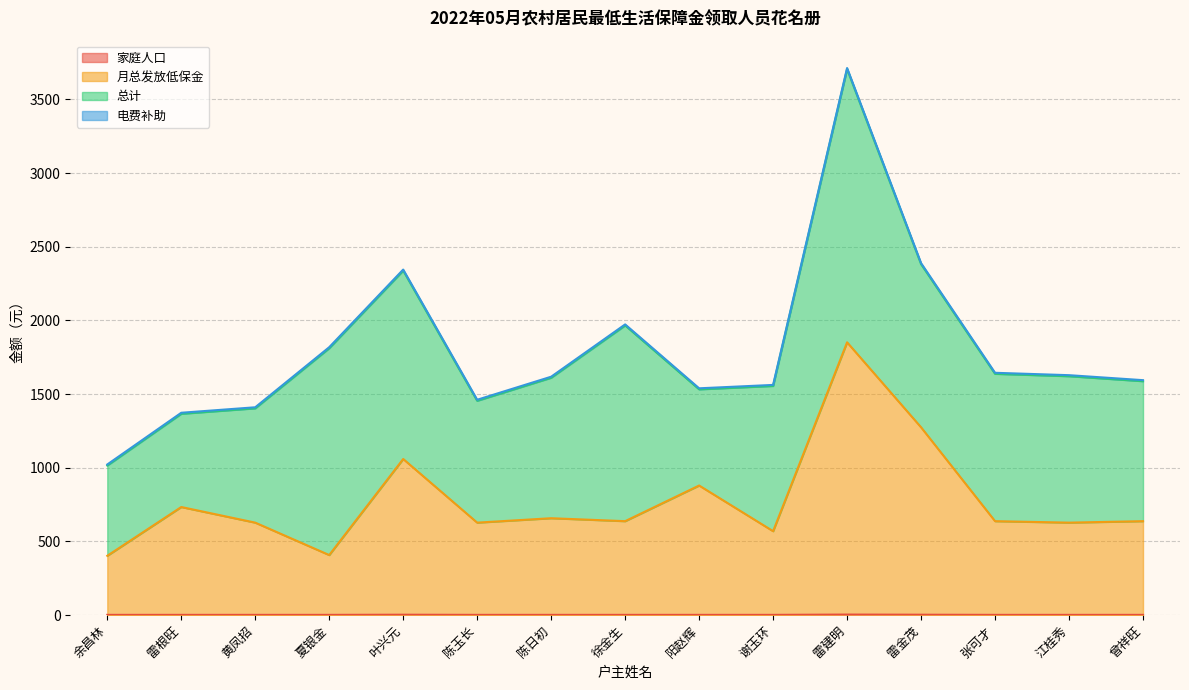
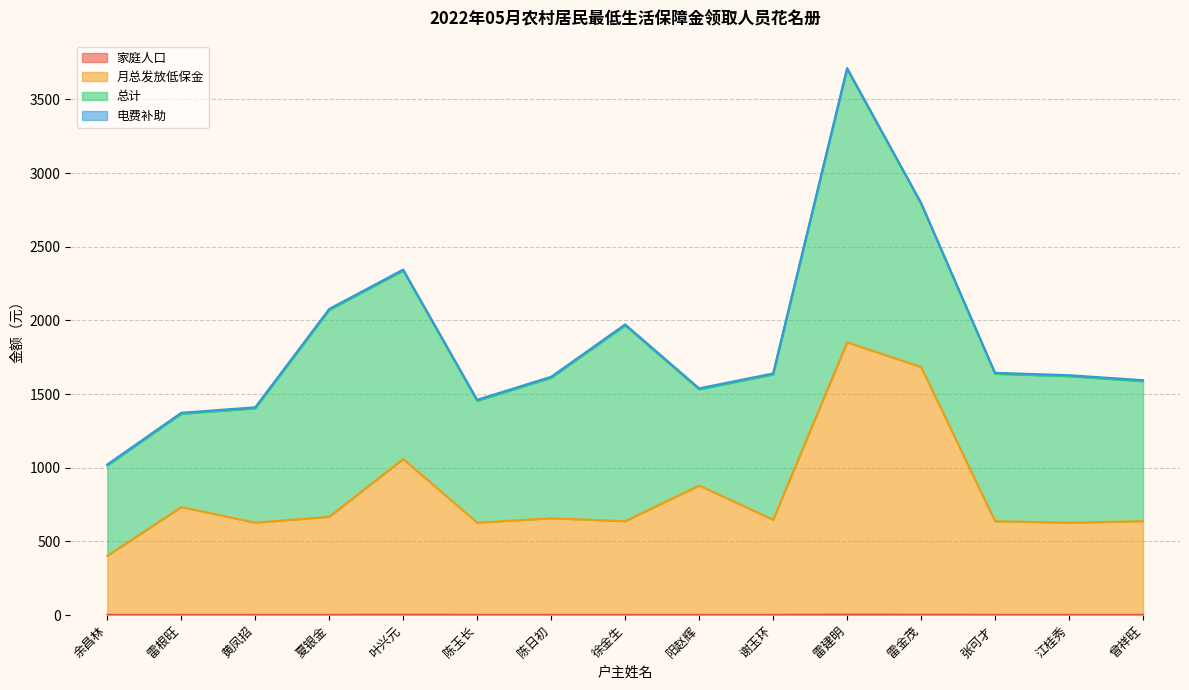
  {
    "家庭人口": {
      "余昌林": 0,
      "雷根旺": 0,
      "黄凤招": 0,
      "夏银金": 0,
      "叶兴元": 0,
      "陈玉长": 0,
      "陈日初": 0,
      "徐金生": 0,
      "阳赵辉": 0,
      "谢玉环": 0,
      "雷建明": 0,
      "雷金茂": 0,
      "张可才": 0,
      "江桂秀": 0,
      "曾祥旺": 0
    },
    "月总发放低保金": {
      "余昌林": 400,
      "雷根旺": 730,
      "黄凤招": 630,
-     "夏银金": 410,
+     "夏银金": 670,
      "叶兴元": 1060,
      "陈玉长": 630,
      "陈日初": 660,
      "徐金生": 640,
      "阳赵辉": 880,
-     "谢玉环": 570,
+     "谢玉环": 650,
      "雷建明": 1850,
-     "雷金茂": 1270,
+     "雷金茂": 1680,
      "张可才": 640,
      "江桂秀": 630,
      "曾祥旺": 640
    }
  }
